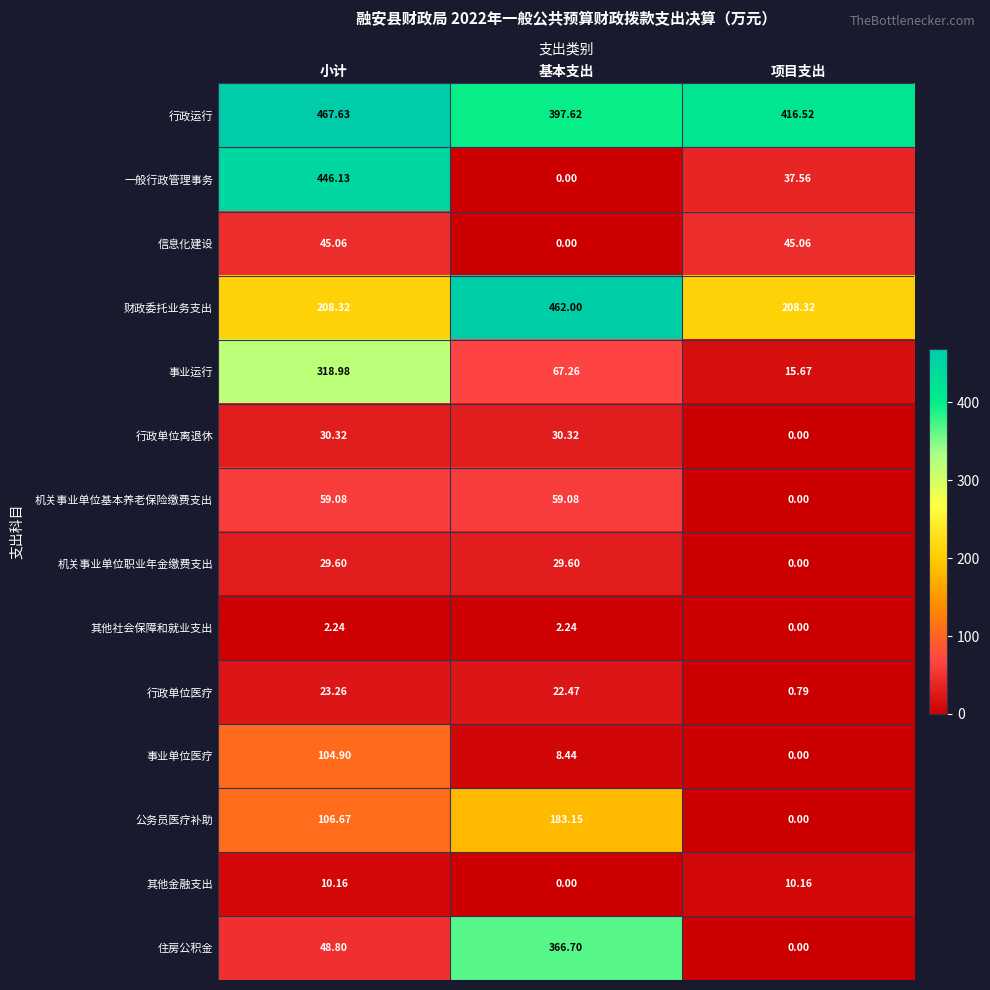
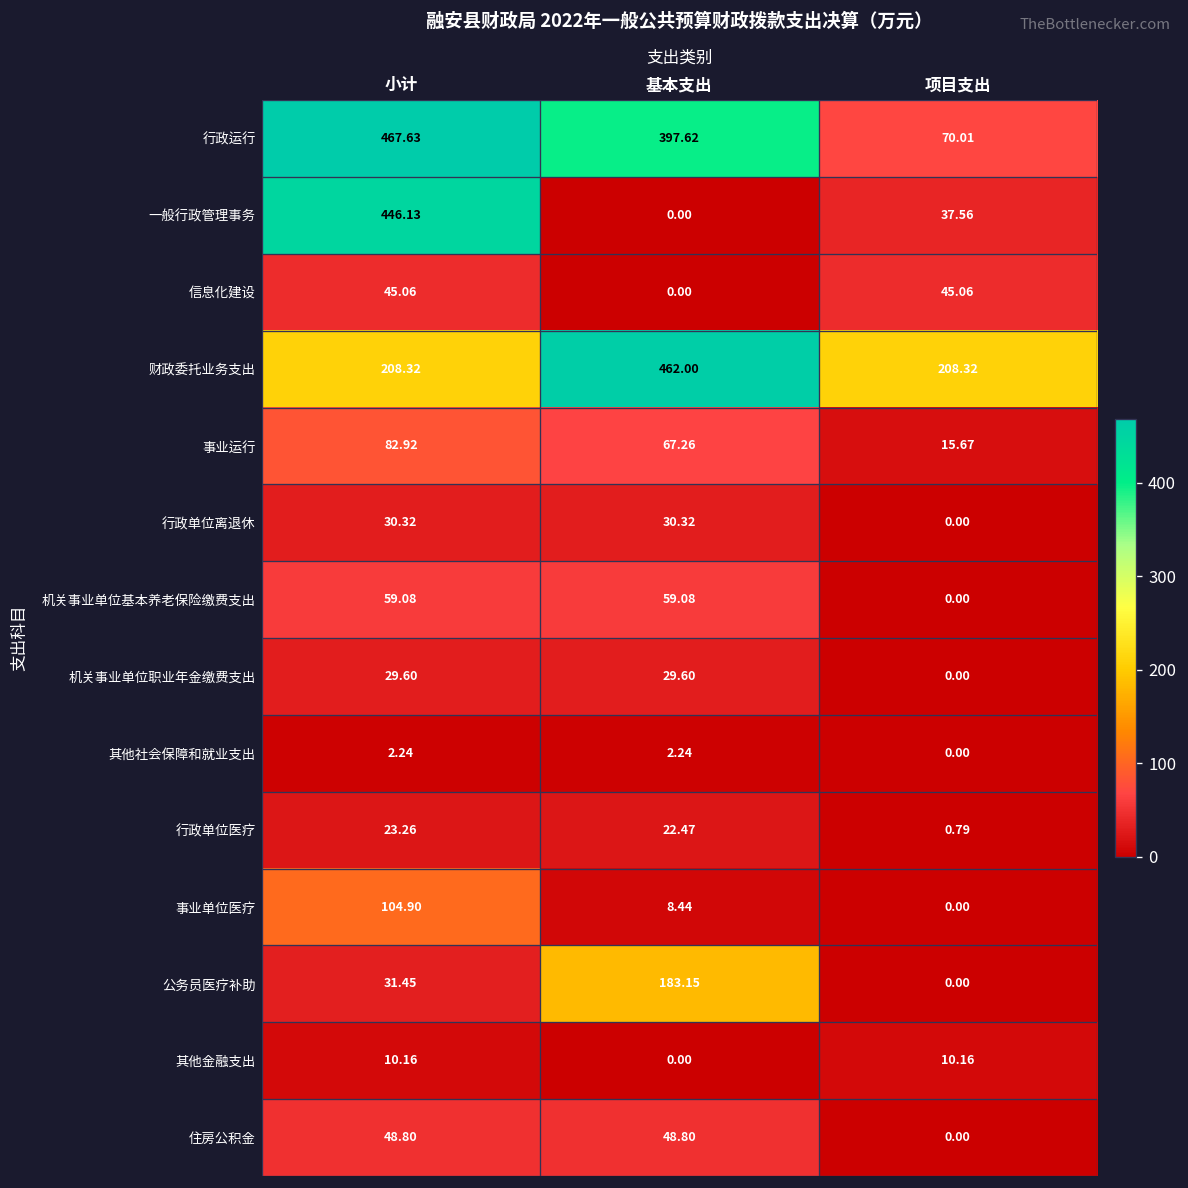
  {
    "行政运行": {
      "小计": 467.63,
      "基本支出": 397.62,
-     "项目支出": 416.52
+     "项目支出": 70.01
    },
    "一般行政管理事务": {
      "小计": 446.13,
      "基本支出": 0.00,
      "项目支出": 37.56
    },
    "信息化建设": {
      "小计": 45.06,
      "基本支出": 0.00,
      "项目支出": 45.06
    },
    "财政委托业务支出": {
      "小计": 208.32,
      "基本支出": 462.00,
      "项目支出": 208.32
    },
    "事业运行": {
-     "小计": 318.98,
+     "小计": 82.92,
      "基本支出": 67.26,
      "项目支出": 15.67
    },
    "行政单位离退休": {
      "小计": 30.32,
      "基本支出": 30.32,
      "项目支出": 0.00
    },
    "机关事业单位基本养老保险缴费支出": {
      "小计": 59.08,
      "基本支出": 59.08,
      "项目支出": 0.00
    },
    "机关事业单位职业年金缴费支出": {
      "小计": 29.60,
      "基本支出": 29.60,
      "项目支出": 0.00
    },
    "其他社会保障和就业支出": {
      "小计": 2.24,
      "基本支出": 2.24,
      "项目支出": 0.00
    },
    "行政单位医疗": {
      "小计": 23.26,
      "基本支出": 22.47,
      "项目支出": 0.79
    },
    "事业单位医疗": {
      "小计": 104.90,
      "基本支出": 8.44,
      "项目支出": 0.00
    },
    "公务员医疗补助": {
-     "小计": 106.67,
+     "小计": 31.45,
      "基本支出": 183.15,
      "项目支出": 0.00
    },
    "其他金融支出": {
      "小计": 10.16,
      "基本支出": 0.00,
      "项目支出": 10.16
    },
    "住房公积金": {
      "小计": 48.80,
-     "基本支出": 366.70,
+     "基本支出": 48.80,
      "项目支出": 0.00
    }
  }
